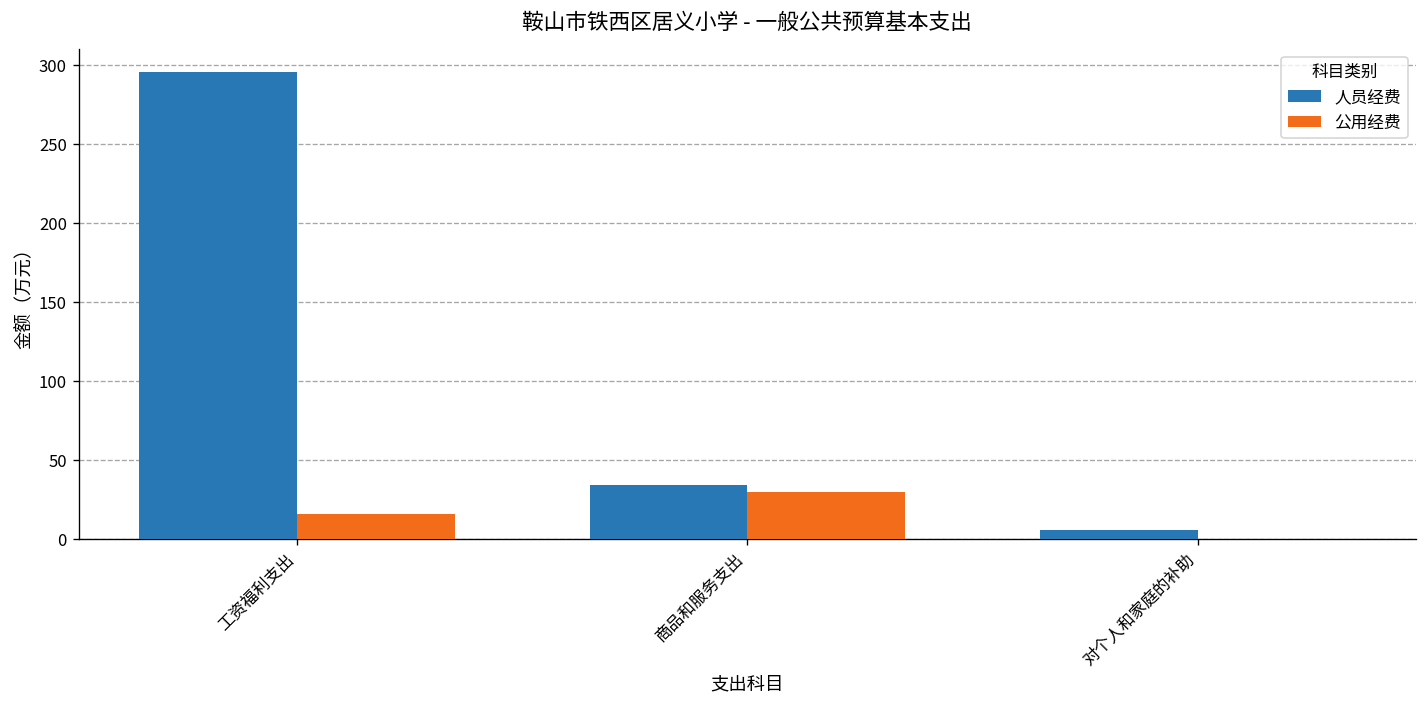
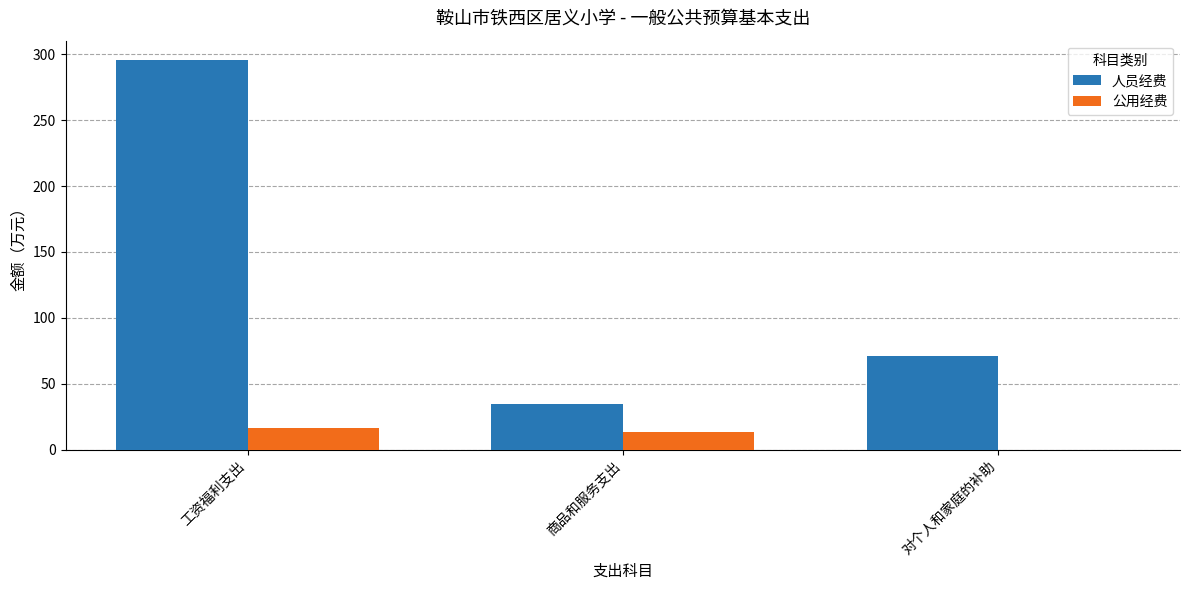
  {
    "人员经费": {
      "工资福利支出": 296,
      "商品和服务支出": 35,
-     "对个人和家庭的补助": 6
+     "对个人和家庭的补助": 71
    },
    "公用经费": {
      "工资福利支出": 16,
-     "商品和服务支出": 30,
+     "商品和服务支出": 13,
      "对个人和家庭的补助": 0
    }
  }
